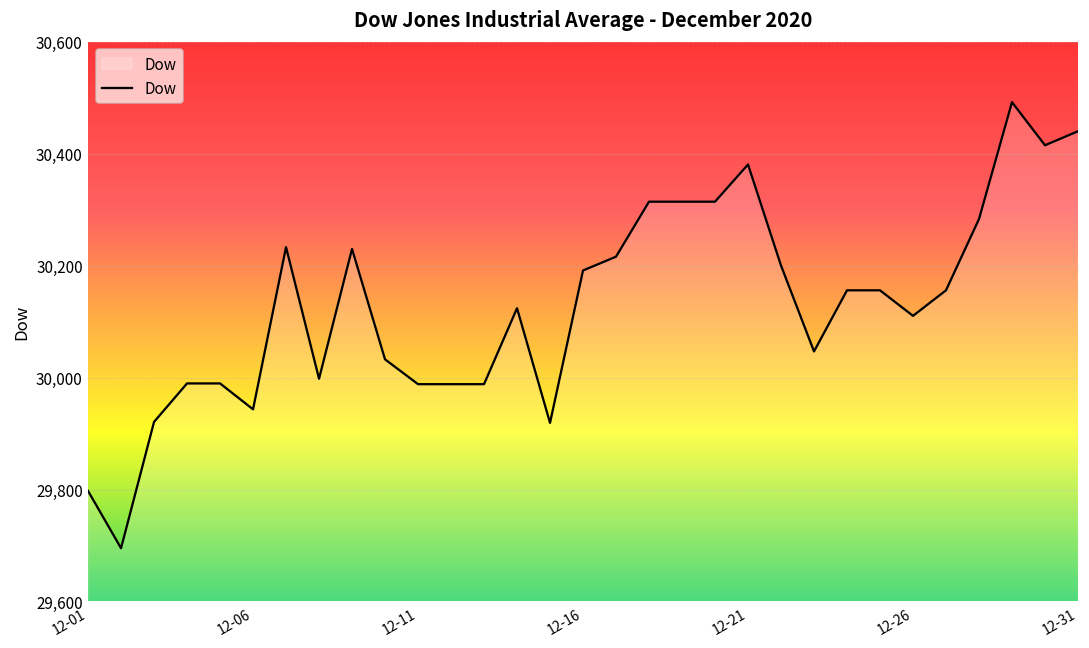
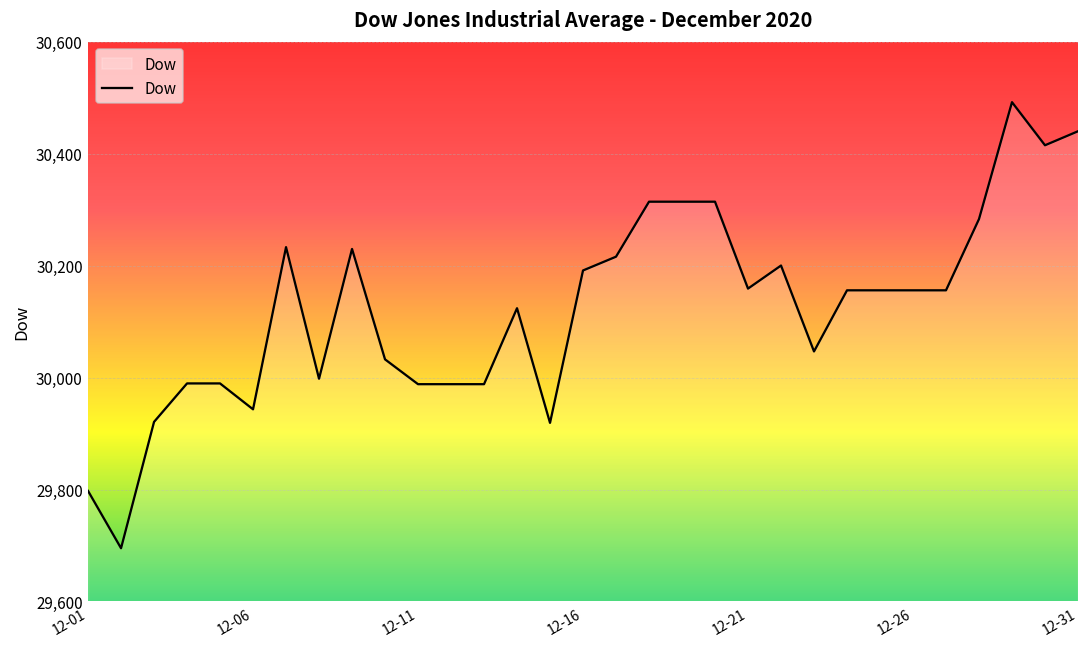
  {
    "12-01": "29,800",
    "12-06": "29,940",
    "12-11": "29,990",
    "12-16": "30,190",
-   "12-21": "30,380",
-   "12-26": "30,110",
+   "12-21": "30,160",
+   "12-26": "30,160",
    "12-31": "30,440"
  }
